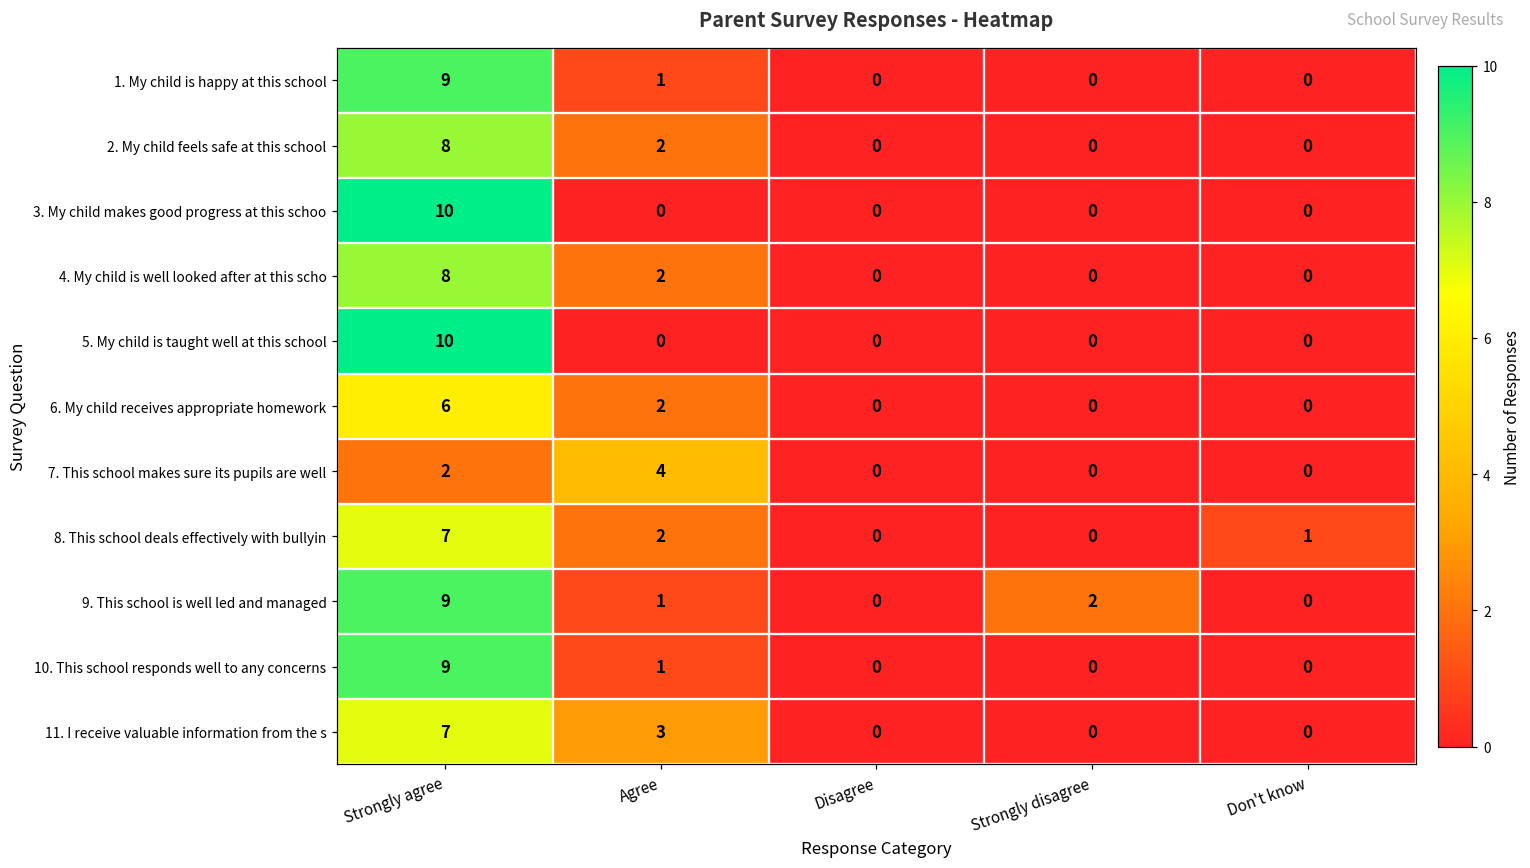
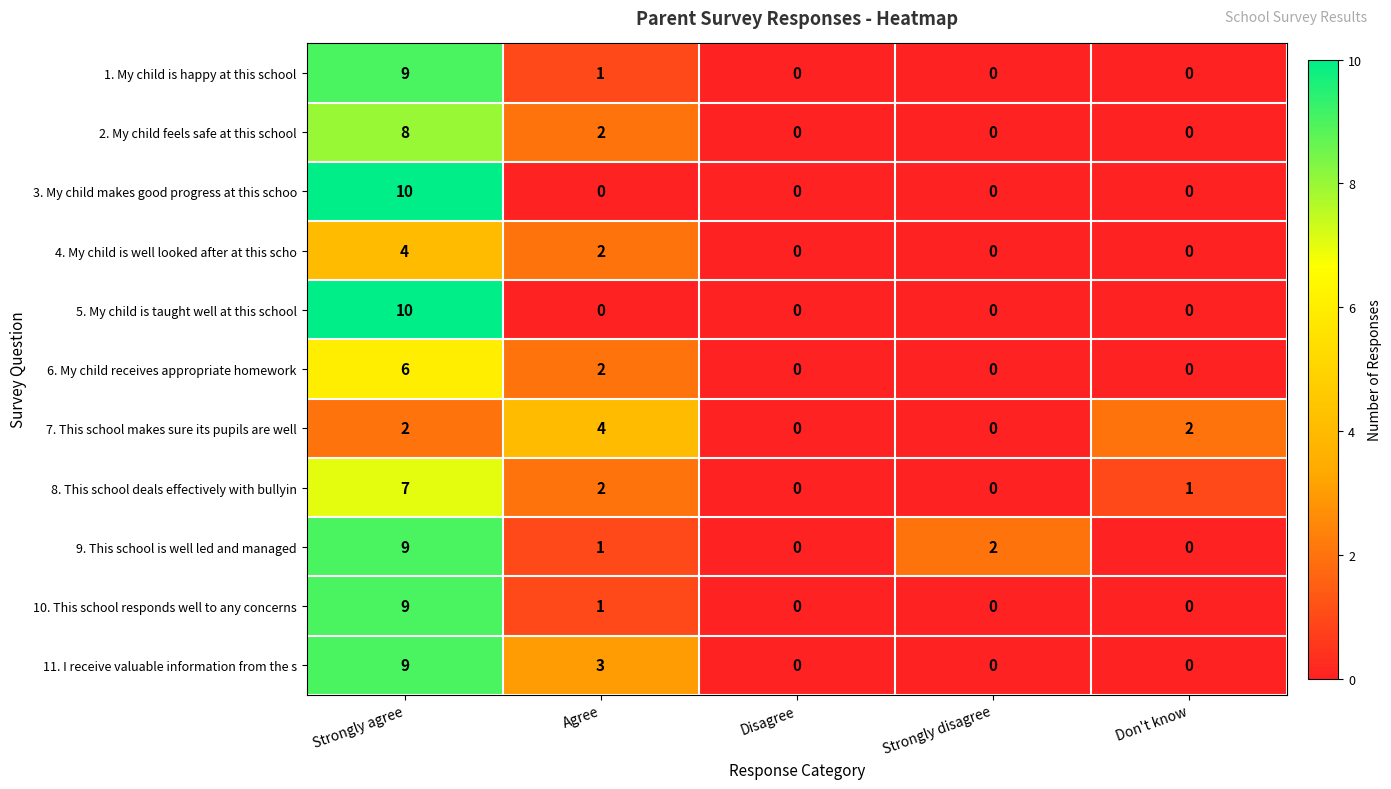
  {
    "1. My child is happy at this school": {
      "Strongly agree": 9,
      "Agree": 1,
      "Disagree": 0,
      "Strongly disagree": 0,
      "Don't know": 0
    },
    "2. My child feels safe at this school": {
      "Strongly agree": 8,
      "Agree": 2,
      "Disagree": 0,
      "Strongly disagree": 0,
      "Don't know": 0
    },
    "3. My child makes good progress at this schoo": {
      "Strongly agree": 10,
      "Agree": 0,
      "Disagree": 0,
      "Strongly disagree": 0,
      "Don't know": 0
    },
    "4. My child is well looked after at this scho": {
-     "Strongly agree": 8,
+     "Strongly agree": 4,
      "Agree": 2,
      "Disagree": 0,
      "Strongly disagree": 0,
      "Don't know": 0
    },
    "5. My child is taught well at this school": {
      "Strongly agree": 10,
      "Agree": 0,
      "Disagree": 0,
      "Strongly disagree": 0,
      "Don't know": 0
    },
    "6. My child receives appropriate homework": {
      "Strongly agree": 6,
      "Agree": 2,
      "Disagree": 0,
      "Strongly disagree": 0,
      "Don't know": 0
    },
    "7. This school makes sure its pupils are well": {
      "Strongly agree": 2,
      "Agree": 4,
      "Disagree": 0,
      "Strongly disagree": 0,
-     "Don't know": 0
+     "Don't know": 2
    },
    "8. This school deals effectively with bullyin": {
      "Strongly agree": 7,
      "Agree": 2,
      "Disagree": 0,
      "Strongly disagree": 0,
      "Don't know": 1
    },
    "9. This school is well led and managed": {
      "Strongly agree": 9,
      "Agree": 1,
      "Disagree": 0,
      "Strongly disagree": 2,
      "Don't know": 0
    },
    "10. This school responds well to any concerns": {
      "Strongly agree": 9,
      "Agree": 1,
      "Disagree": 0,
      "Strongly disagree": 0,
      "Don't know": 0
    },
    "11. I receive valuable information from the s": {
-     "Strongly agree": 7,
+     "Strongly agree": 9,
      "Agree": 3,
      "Disagree": 0,
      "Strongly disagree": 0,
      "Don't know": 0
    }
  }
